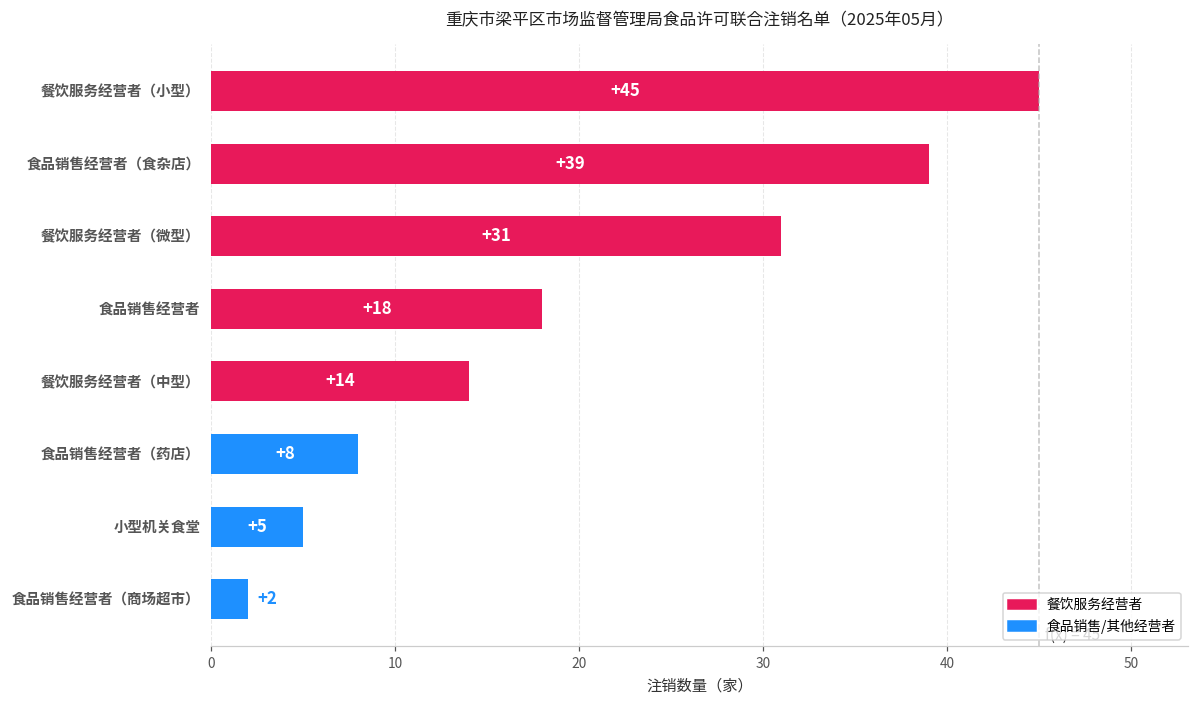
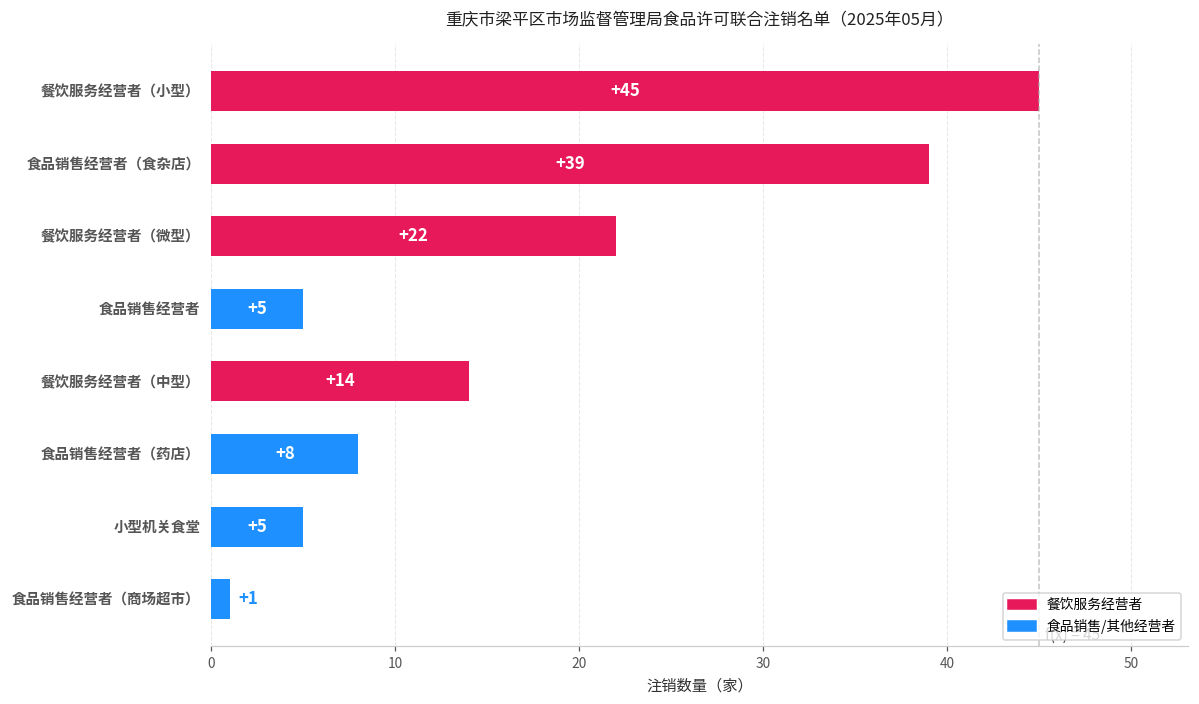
  {
    "餐饮服务经营者（小型）": "+45",
    "食品销售经营者（食杂店）": "+39",
-   "餐饮服务经营者（微型）": "+31",
-   "食品销售经营者": "+18",
+   "餐饮服务经营者（微型）": "+22",
+   "食品销售经营者": "+5",
    "餐饮服务经营者（中型）": "+14",
    "食品销售经营者（药店）": "+8",
    "小型机关食堂": "+5",
-   "食品销售经营者（商场超市）": "+2"
+   "食品销售经营者（商场超市）": "+1"
  }
